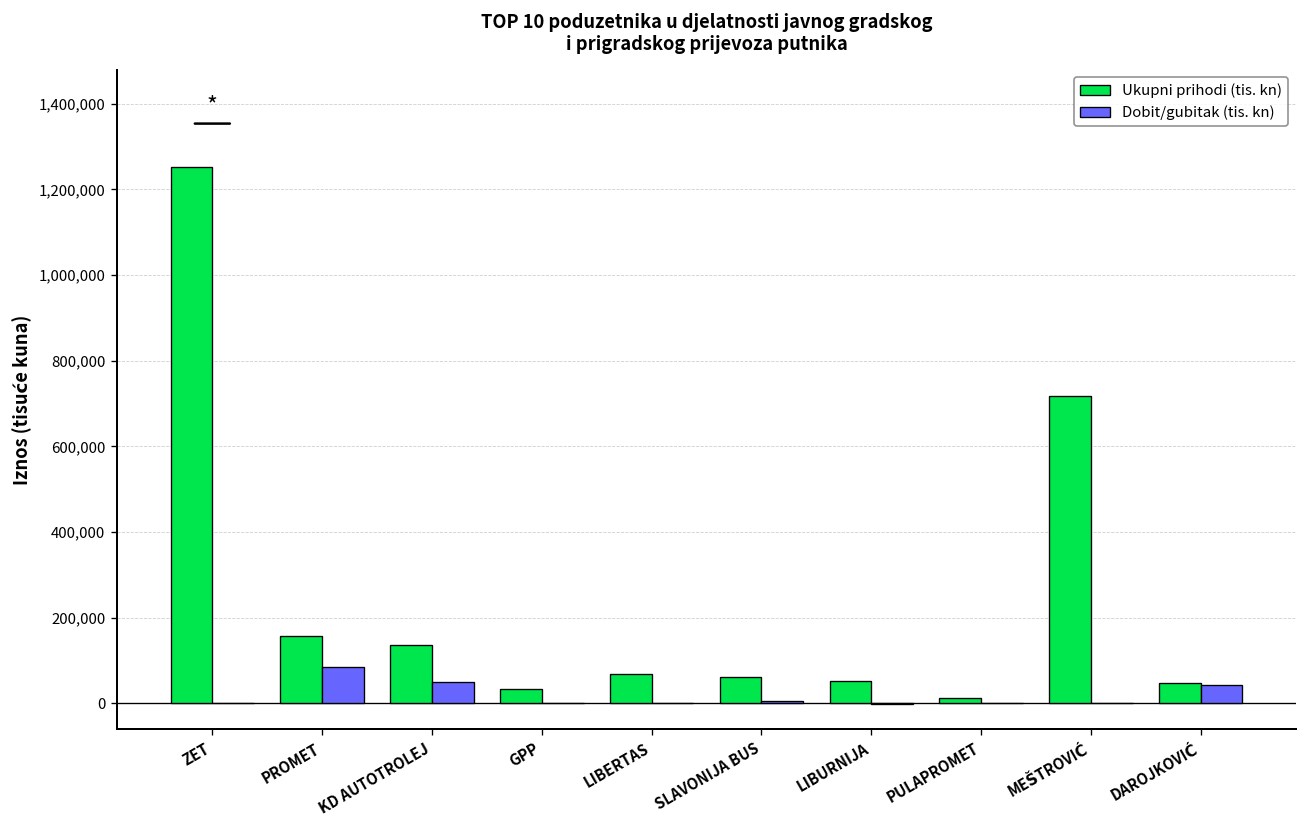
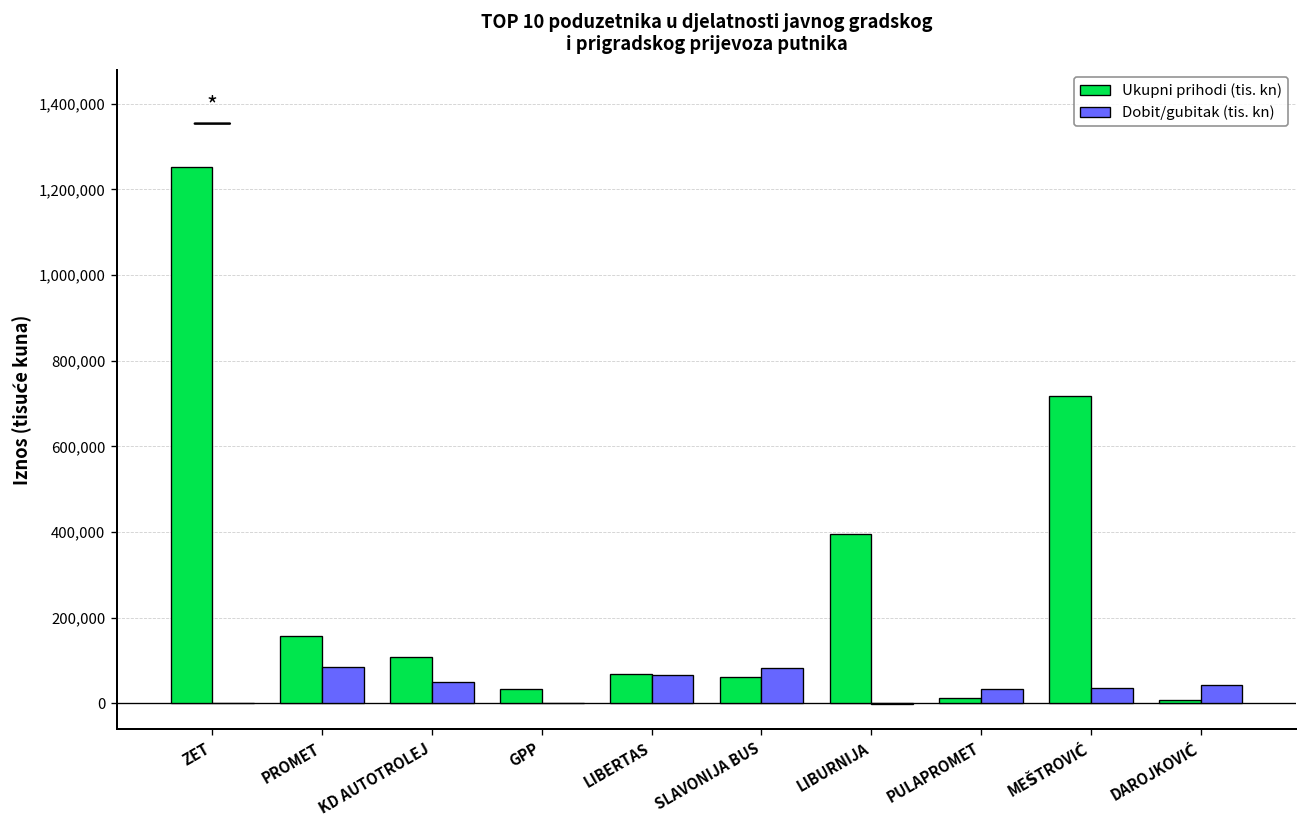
  {
    "Ukupni prihodi (tis. kn)": {
      "ZET": "1,250,000",
      "PROMET": "160,000",
-     "KD AUTOTROLEJ": "140,000",
+     "KD AUTOTROLEJ": "110,000",
      "GPP": "30,000",
      "LIBERTAS": "70,000",
      "SLAVONIJA BUS": "60,000",
-     "LIBURNIJA": "50,000",
+     "LIBURNIJA": "400,000",
      "PULAPROMET": "10,000",
      "MEŠTROVIĆ": "720,000",
-     "DAROJKOVIĆ": "50,000"
+     "DAROJKOVIĆ": "10,000"
    },
    "Dobit/gubitak (tis. kn)": {
      "PROMET": "80,000",
      "KD AUTOTROLEJ": "50,000",
-     "LIBERTAS": "0",
-     "SLAVONIJA BUS": "10,000",
-     "PULAPROMET": "0",
-     "MEŠTROVIĆ": "0",
+     "LIBERTAS": "70,000",
+     "SLAVONIJA BUS": "80,000",
+     "PULAPROMET": "30,000",
+     "MEŠTROVIĆ": "40,000",
      "DAROJKOVIĆ": "40,000"
    }
  }
